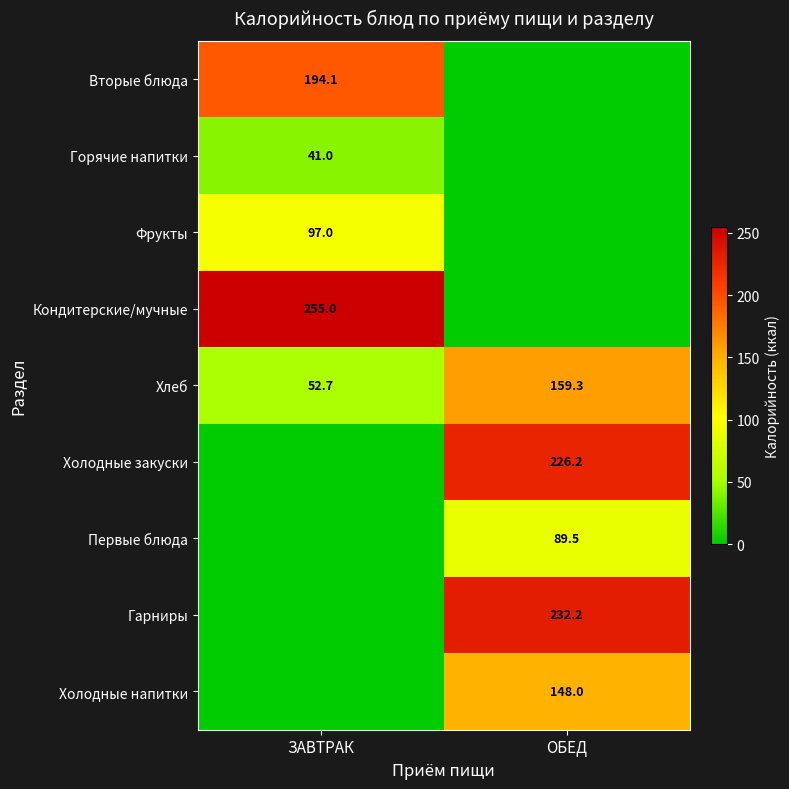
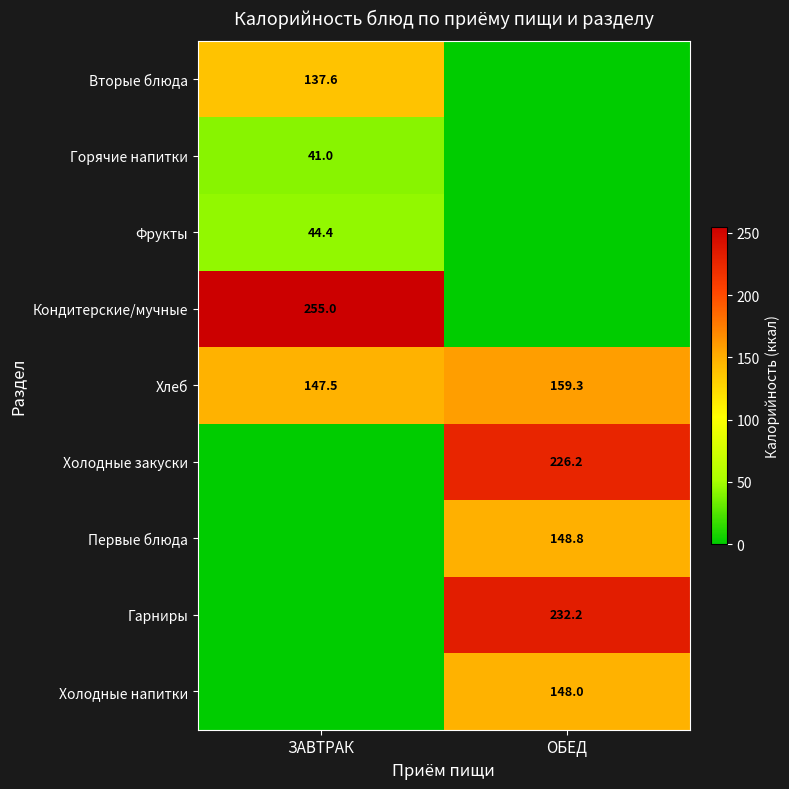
  {
    "Вторые блюда": {
-     "ЗАВТРАК": 194.1
+     "ЗАВТРАК": 137.6
    },
    "Горячие напитки": {
      "ЗАВТРАК": 41.0
    },
    "Фрукты": {
-     "ЗАВТРАК": 97.0
+     "ЗАВТРАК": 44.4
    },
    "Кондитерские/мучные": {
      "ЗАВТРАК": 255.0
    },
    "Хлеб": {
-     "ЗАВТРАК": 52.7,
+     "ЗАВТРАК": 147.5,
      "ОБЕД": 159.3
    },
    "Холодные закуски": {
      "ОБЕД": 226.2
    },
    "Первые блюда": {
-     "ОБЕД": 89.5
+     "ОБЕД": 148.8
    },
    "Гарниры": {
      "ОБЕД": 232.2
    },
    "Холодные напитки": {
      "ОБЕД": 148.0
    }
  }
